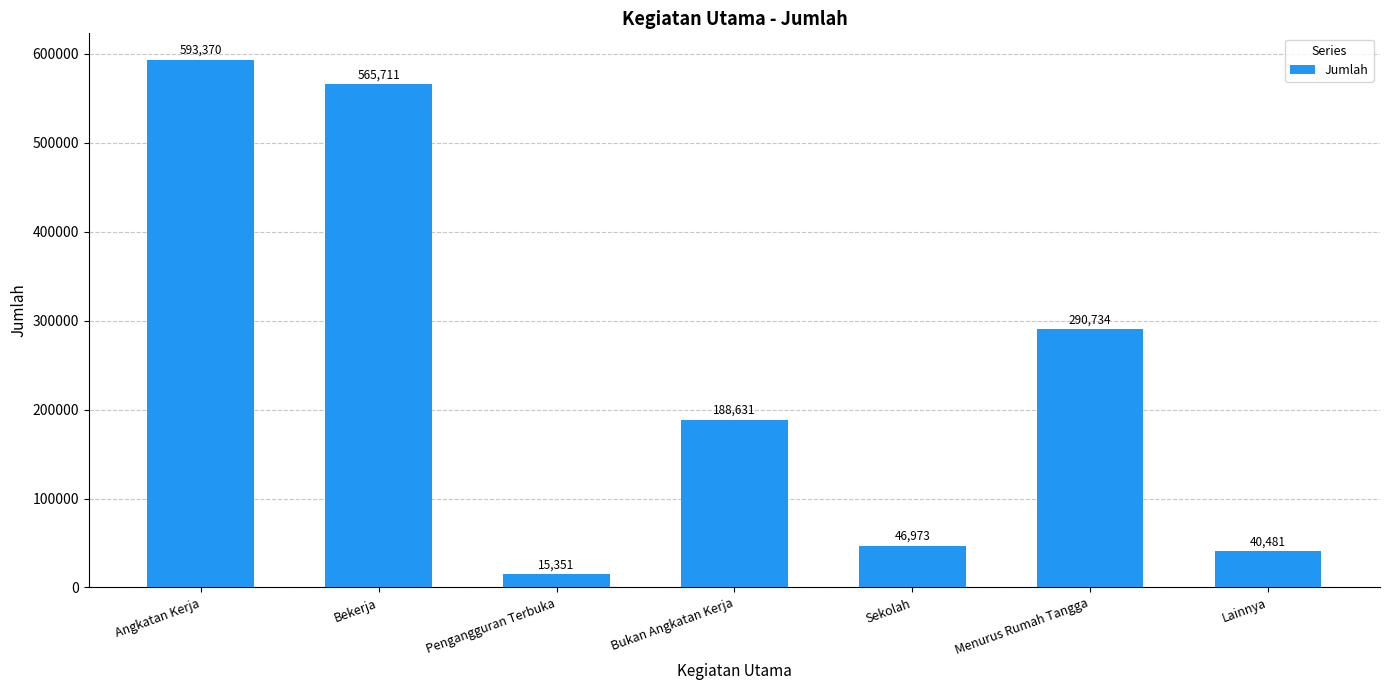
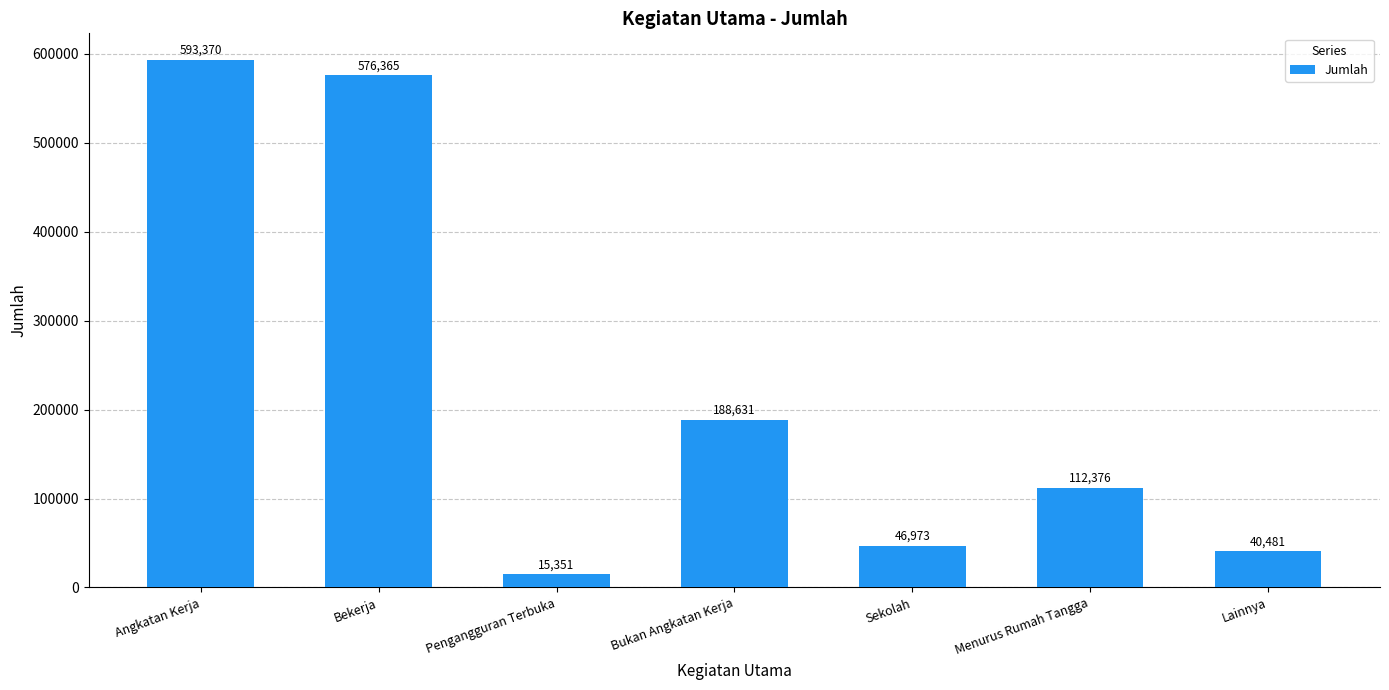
  {
    "Angkatan Kerja": "593,370",
-   "Bekerja": "565,711",
+   "Bekerja": "576,365",
    "Pengangguran Terbuka": "15,351",
    "Bukan Angkatan Kerja": "188,631",
    "Sekolah": "46,973",
-   "Menurus Rumah Tangga": "290,734",
+   "Menurus Rumah Tangga": "112,376",
    "Lainnya": "40,481"
  }
